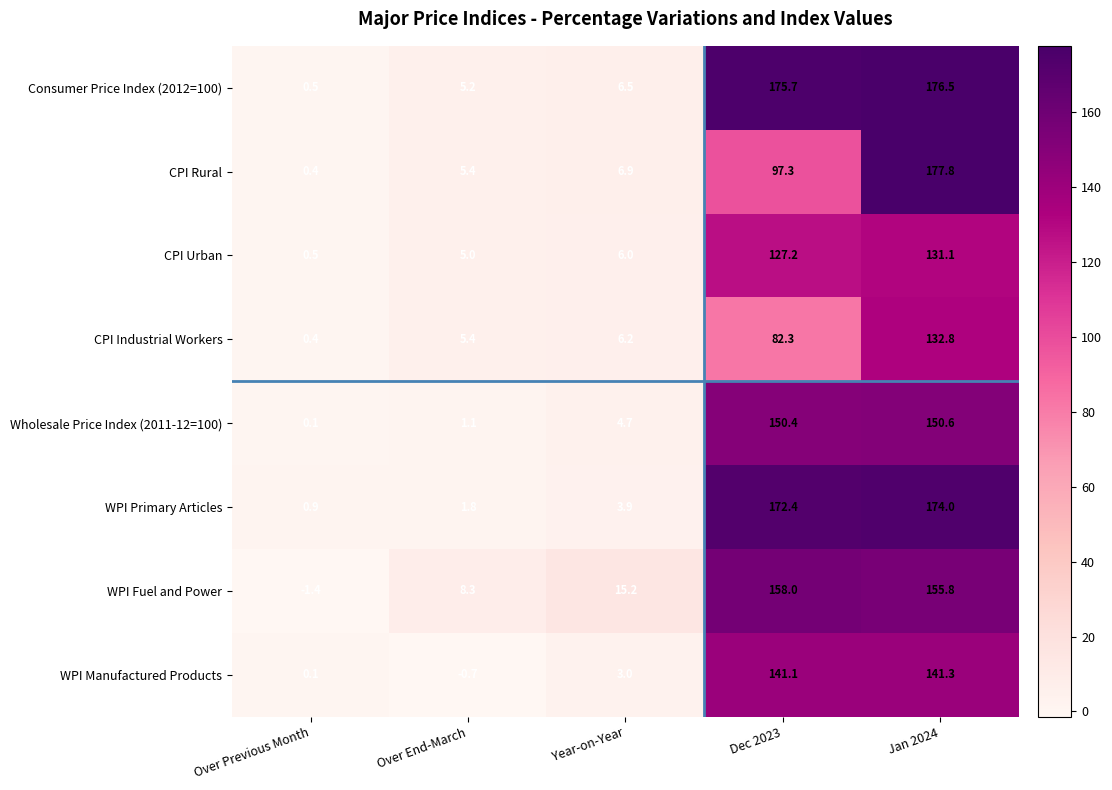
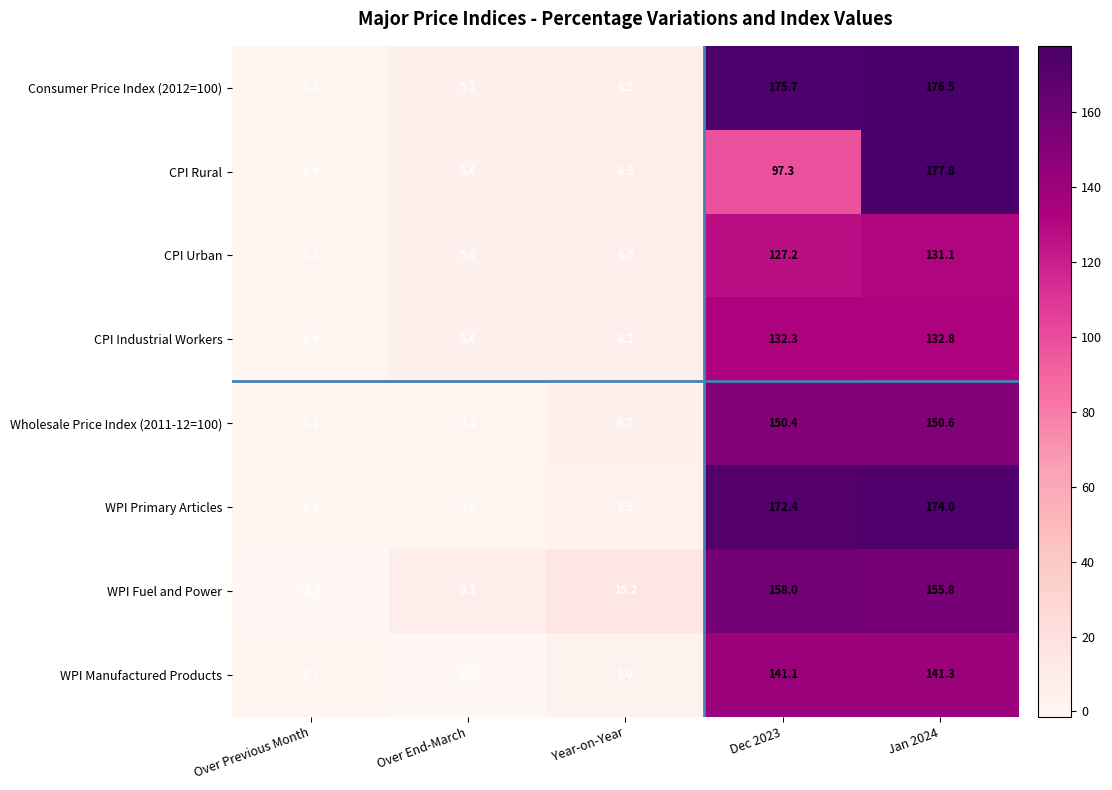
  {
    "Consumer Price Index (2012=100)": {
      "Dec 2023": 175.7,
      "Jan 2024": 176.5
    },
    "CPI Rural": {
      "Dec 2023": 97.3,
      "Jan 2024": 177.8
    },
    "CPI Urban": {
      "Dec 2023": 127.2,
      "Jan 2024": 131.1
    },
    "CPI Industrial Workers": {
-     "Dec 2023": 82.3,
+     "Dec 2023": 132.3,
      "Jan 2024": 132.8
    },
    "Wholesale Price Index (2011-12=100)": {
      "Dec 2023": 150.4,
      "Jan 2024": 150.6
    },
    "WPI Primary Articles": {
      "Dec 2023": 172.4,
      "Jan 2024": 174.0
    },
    "WPI Fuel and Power": {
      "Dec 2023": 158.0,
      "Jan 2024": 155.8
    },
    "WPI Manufactured Products": {
      "Dec 2023": 141.1,
      "Jan 2024": 141.3
    }
  }
